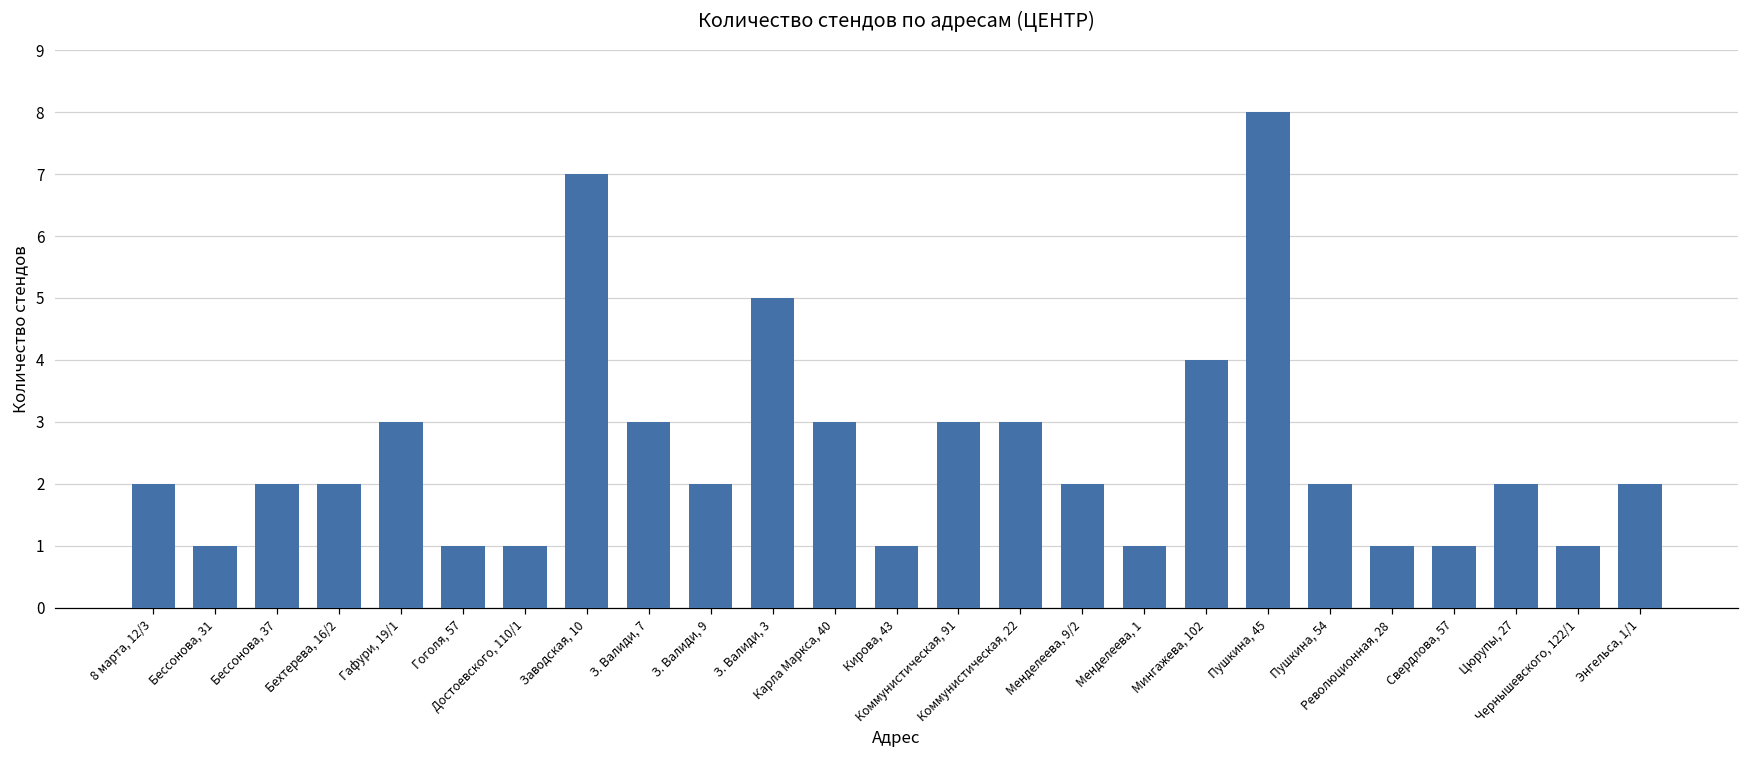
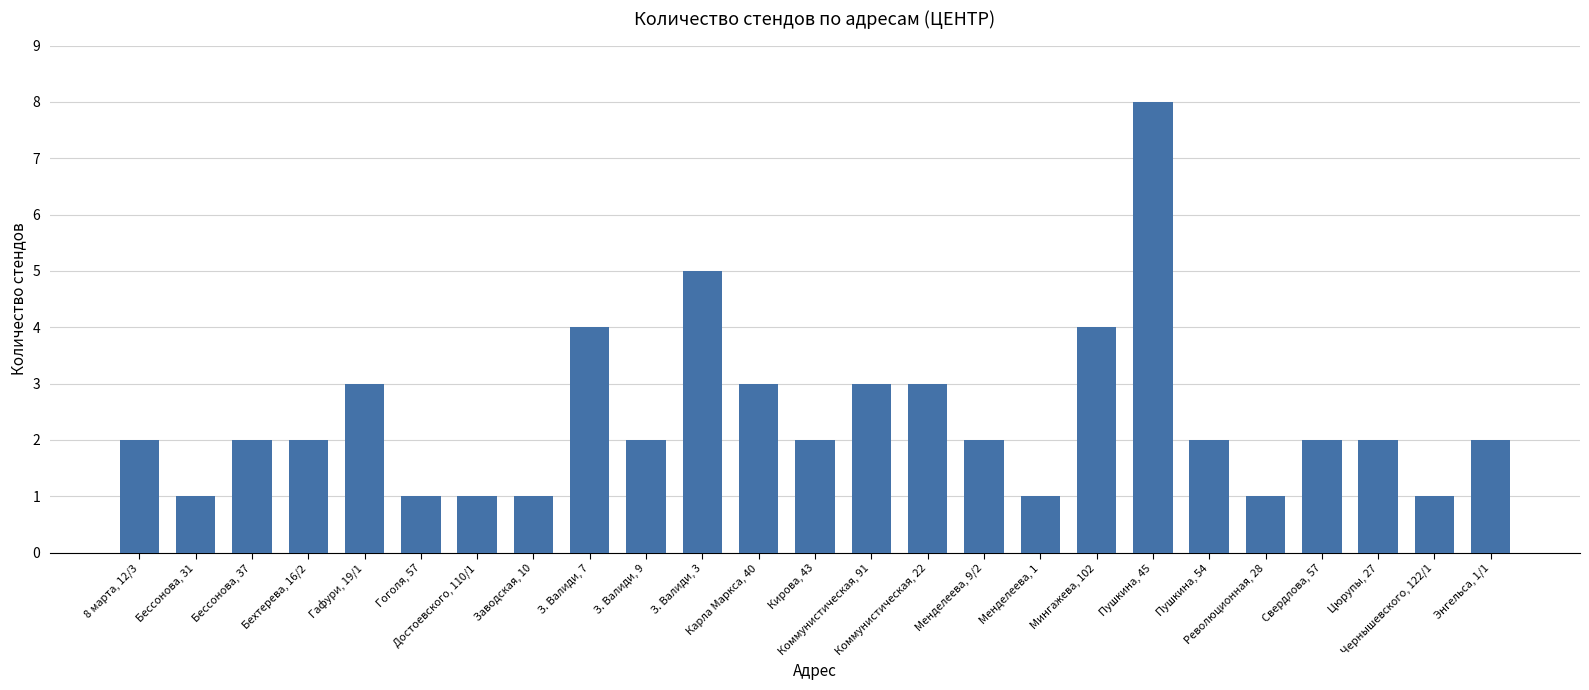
  {
    "8 марта, 12/3": 2,
    "Бессонова, 31": 1,
    "Бессонова, 37": 2,
    "Бехтерева, 16/2": 2,
    "Гафури, 19/1": 3,
    "Гоголя, 57": 1,
    "Достоевского, 110/1": 1,
-   "Заводская, 10": 7,
-   "З. Валиди, 7": 3,
+   "Заводская, 10": 1,
+   "З. Валиди, 7": 4,
    "З. Валиди, 9": 2,
    "З. Валиди, 3": 5,
    "Карла Маркса, 40": 3,
-   "Кирова, 43": 1,
+   "Кирова, 43": 2,
    "Коммунистическая, 91": 3,
    "Коммунистическая, 22": 3,
    "Менделеева, 9/2": 2,
    "Менделеева, 1": 1,
    "Мингажева, 102": 4,
    "Пушкина, 45": 8,
    "Пушкина, 54": 2,
    "Революционная, 28": 1,
-   "Свердлова, 57": 1,
+   "Свердлова, 57": 2,
    "Цюрупы, 27": 2,
    "Чернышевского, 122/1": 1,
    "Энгельса, 1/1": 2
  }
